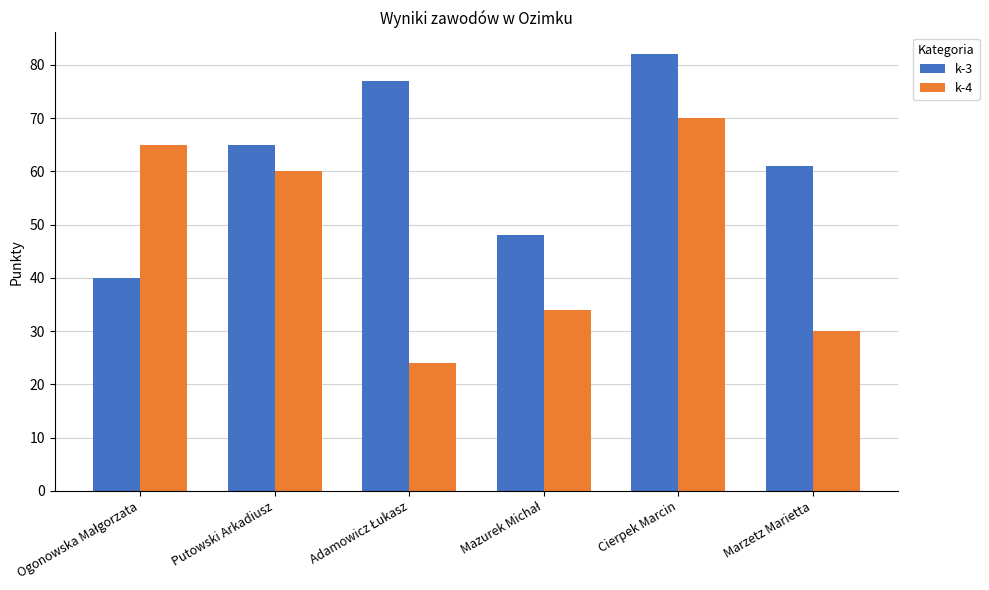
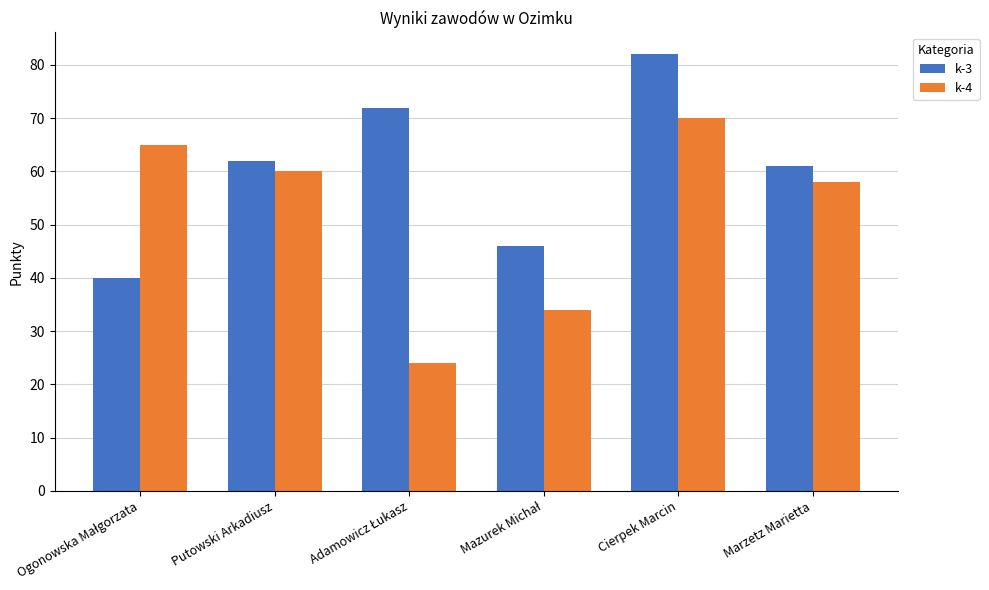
  {
    "k-3": {
      "Ogonowska Małgorzata": 40,
-     "Putowski Arkadiusz": 65,
-     "Adamowicz Łukasz": 77,
-     "Mazurek Michał": 48,
+     "Putowski Arkadiusz": 62,
+     "Adamowicz Łukasz": 72,
+     "Mazurek Michał": 46,
      "Cierpek Marcin": 82,
      "Marzetz Marietta": 61
    },
    "k-4": {
      "Ogonowska Małgorzata": 65,
      "Putowski Arkadiusz": 60,
      "Adamowicz Łukasz": 24,
      "Mazurek Michał": 34,
      "Cierpek Marcin": 70,
-     "Marzetz Marietta": 30
+     "Marzetz Marietta": 58
    }
  }
